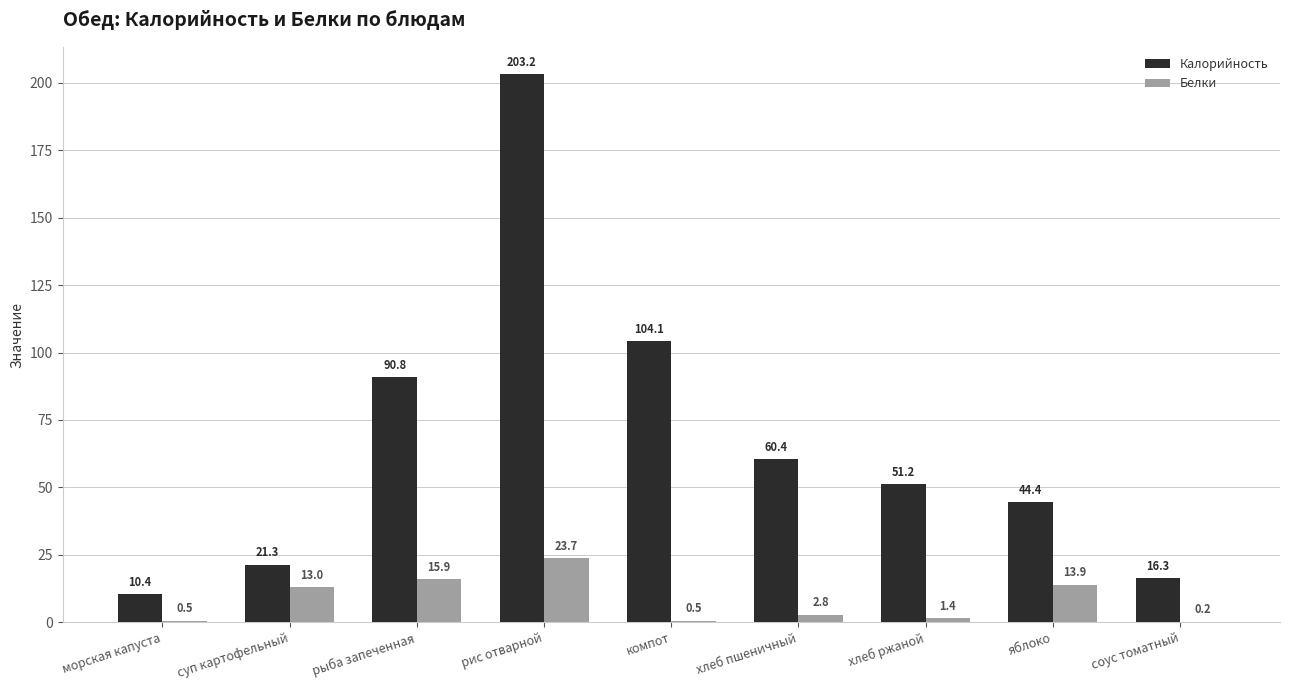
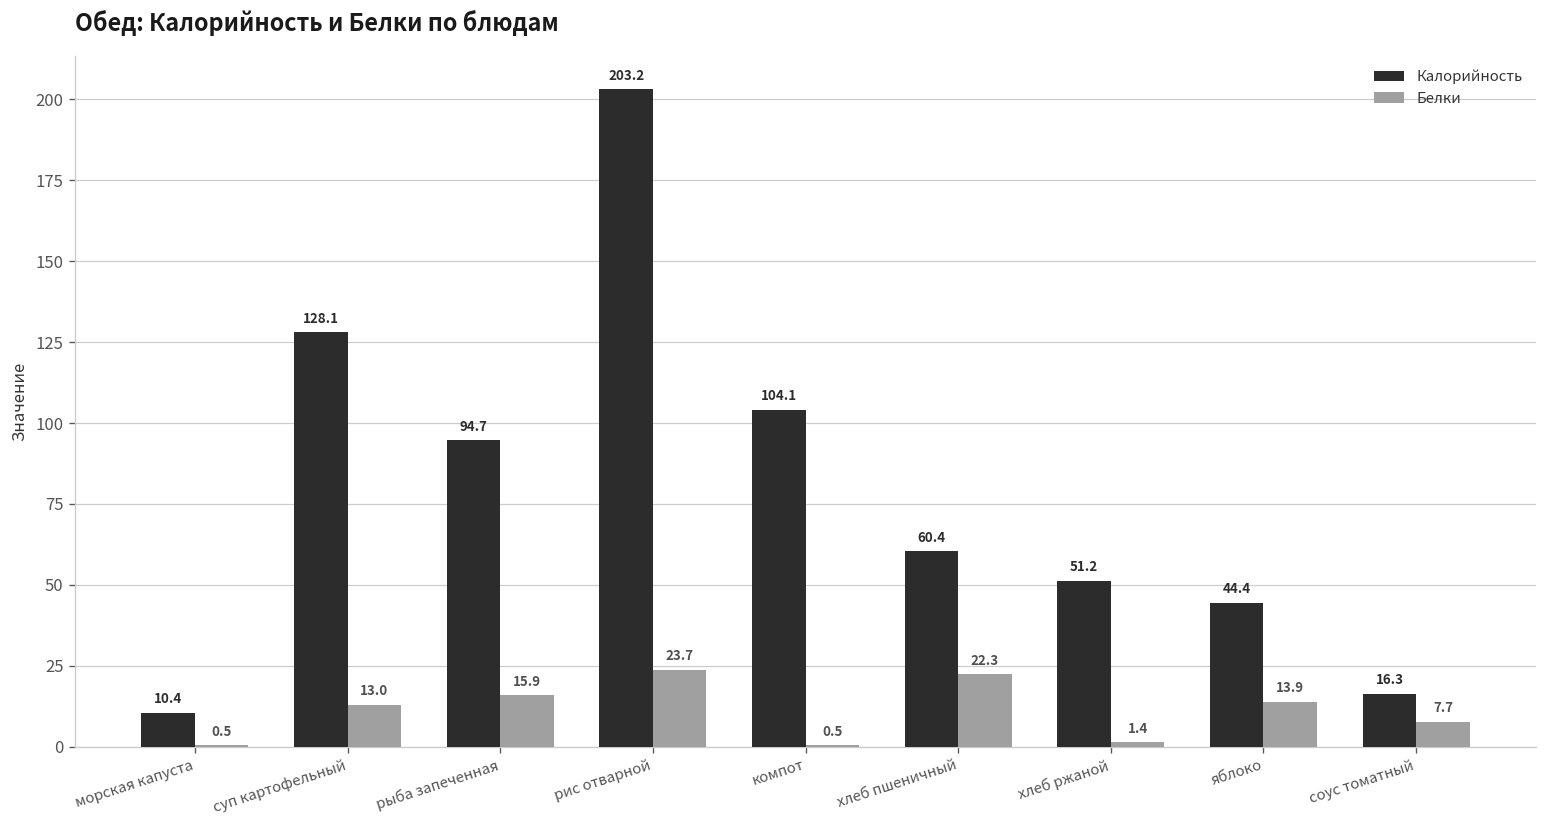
  {
    "Калорийность": {
      "морская капуста": 10.4,
-     "суп картофельный": 21.3,
-     "рыба запеченная": 90.8,
+     "суп картофельный": 128.1,
+     "рыба запеченная": 94.7,
      "рис отварной": 203.2,
      "компот": 104.1,
      "хлеб пшеничный": 60.4,
      "хлеб ржаной": 51.2,
      "яблоко": 44.4,
      "соус томатный": 16.3
    },
    "Белки": {
      "морская капуста": 0.5,
      "суп картофельный": 13.0,
      "рыба запеченная": 15.9,
      "рис отварной": 23.7,
      "компот": 0.5,
-     "хлеб пшеничный": 2.8,
+     "хлеб пшеничный": 22.3,
      "хлеб ржаной": 1.4,
      "яблоко": 13.9,
-     "соус томатный": 0.2
+     "соус томатный": 7.7
    }
  }
